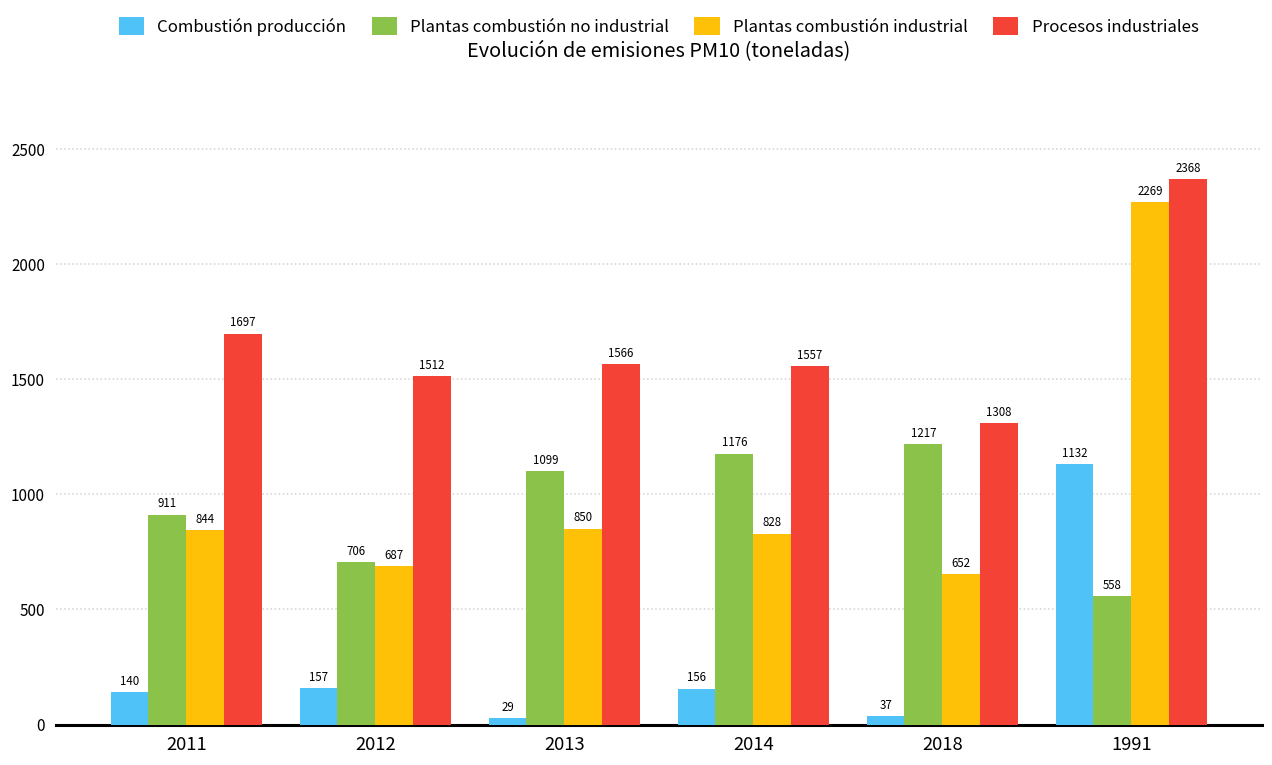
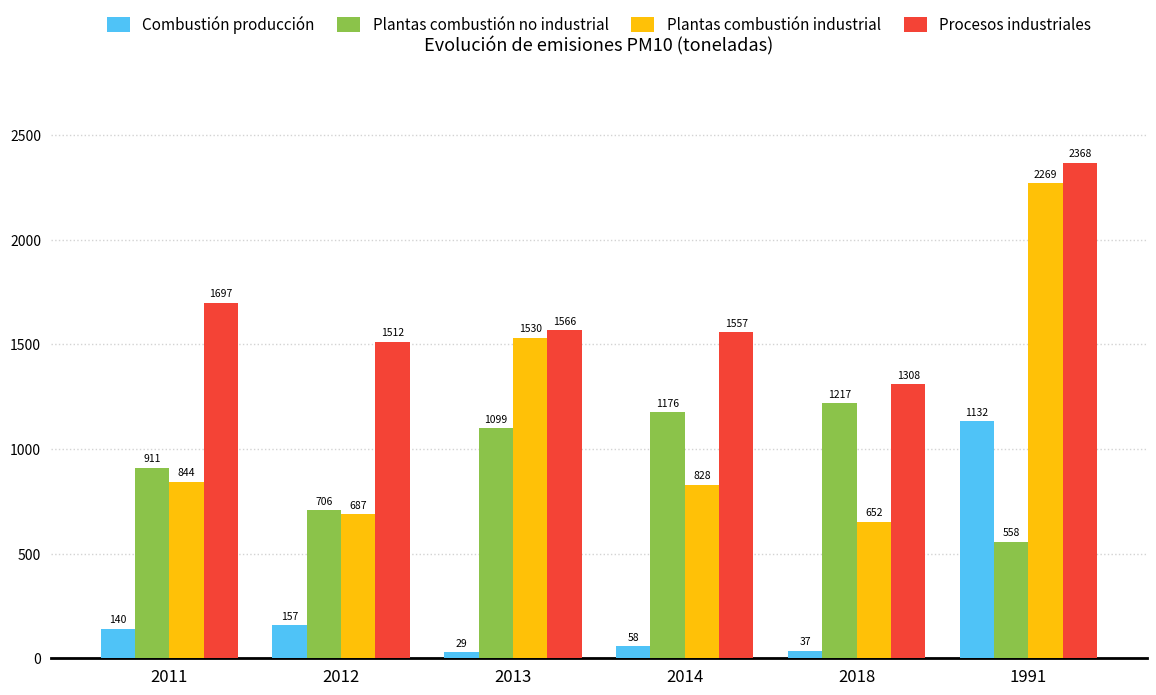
  {
    "Combustión producción": {
      "2011": 140,
      "2012": 157,
      "2013": 29,
-     "2014": 156,
+     "2014": 58,
      "2018": 37,
      "1991": 1132
    },
    "Plantas combustión no industrial": {
      "2011": 911,
      "2012": 706,
      "2013": 1099,
      "2014": 1176,
      "2018": 1217,
      "1991": 558
    },
    "Plantas combustión industrial": {
      "2011": 844,
      "2012": 687,
-     "2013": 850,
+     "2013": 1530,
      "2014": 828,
      "2018": 652,
      "1991": 2269
    },
    "Procesos industriales": {
      "2011": 1697,
      "2012": 1512,
      "2013": 1566,
      "2014": 1557,
      "2018": 1308,
      "1991": 2368
    }
  }
